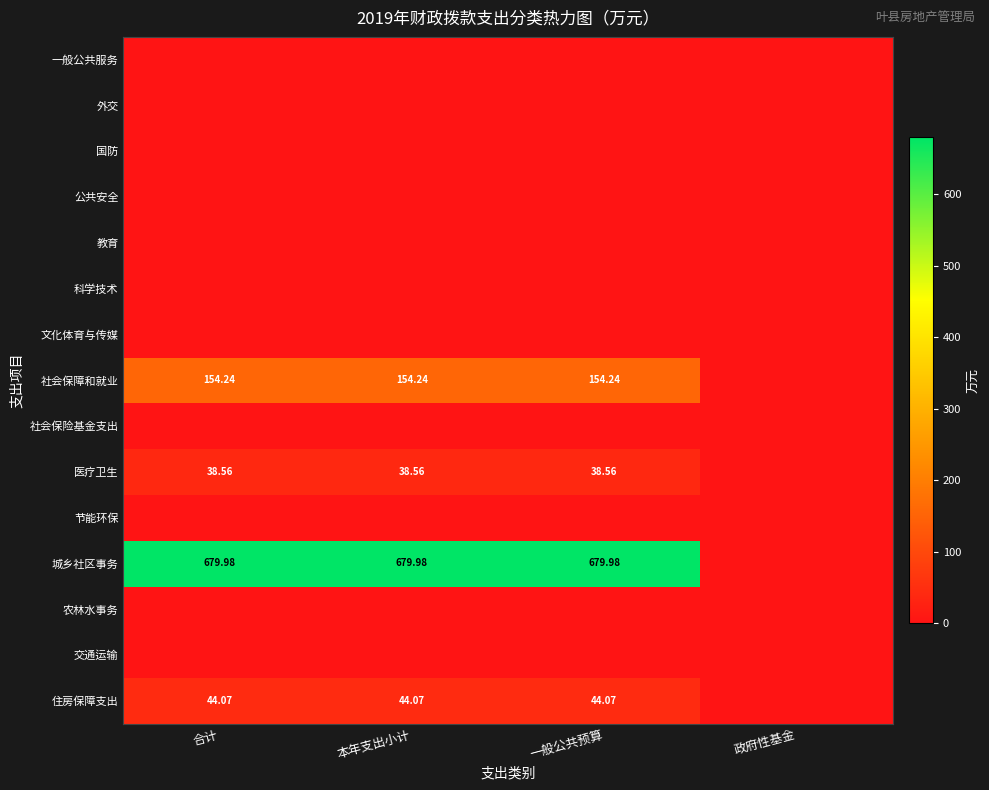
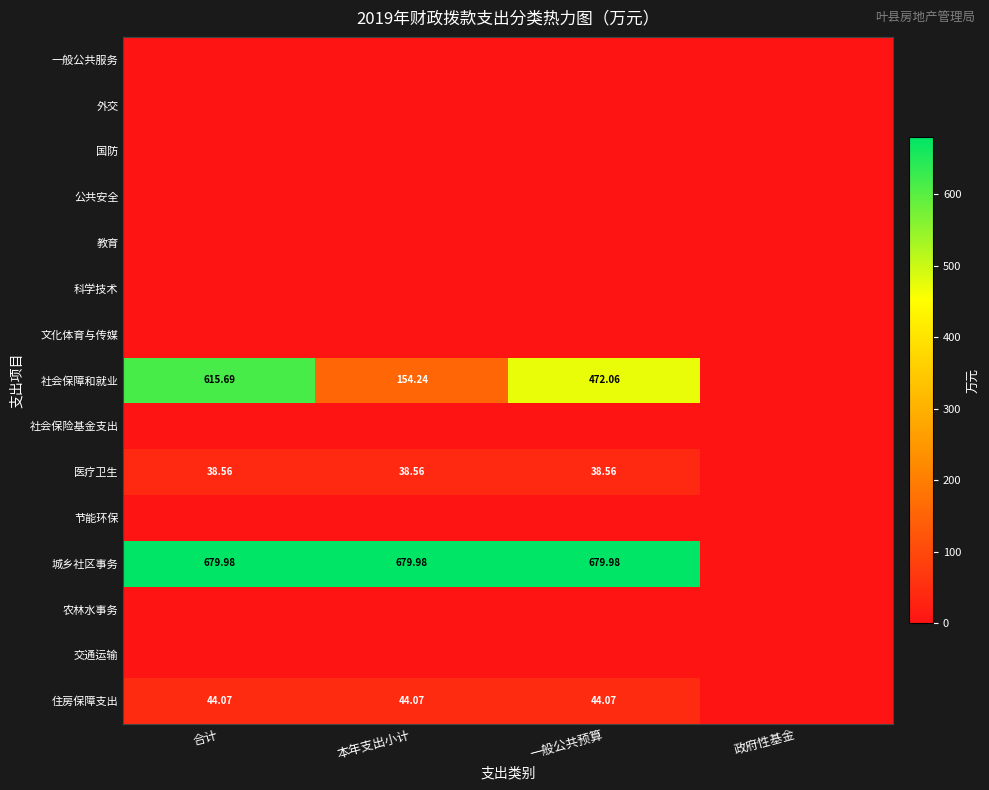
  {
    "社会保障和就业": {
-     "合计": 154.24,
+     "合计": 615.69,
      "本年支出小计": 154.24,
-     "一般公共预算": 154.24
+     "一般公共预算": 472.06
    },
    "医疗卫生": {
      "合计": 38.56,
      "本年支出小计": 38.56,
      "一般公共预算": 38.56
    },
    "城乡社区事务": {
      "合计": 679.98,
      "本年支出小计": 679.98,
      "一般公共预算": 679.98
    },
    "住房保障支出": {
      "合计": 44.07,
      "本年支出小计": 44.07,
      "一般公共预算": 44.07
    }
  }
